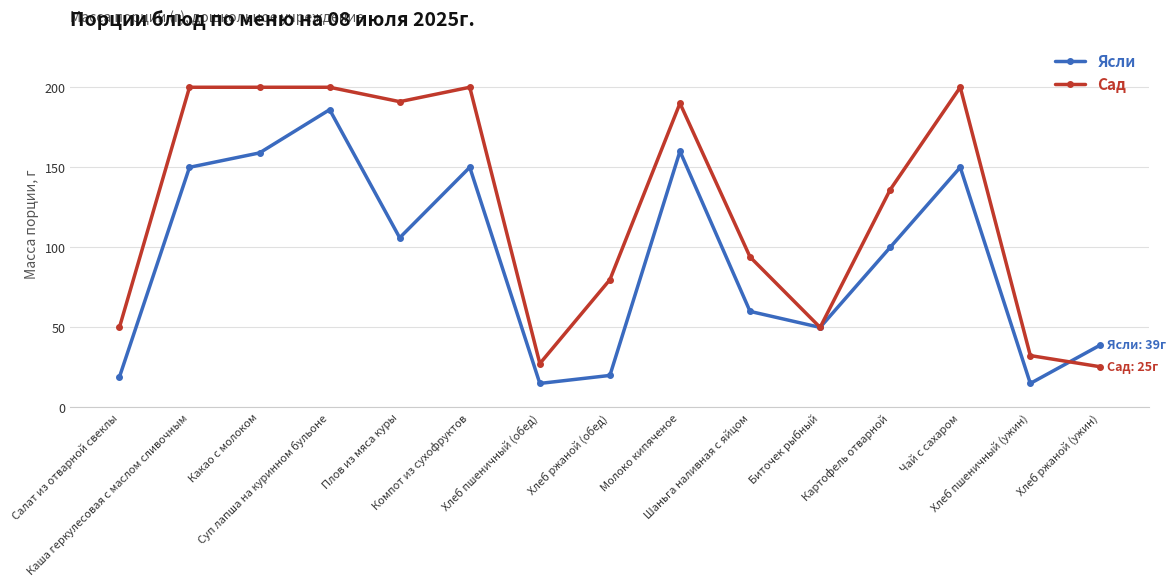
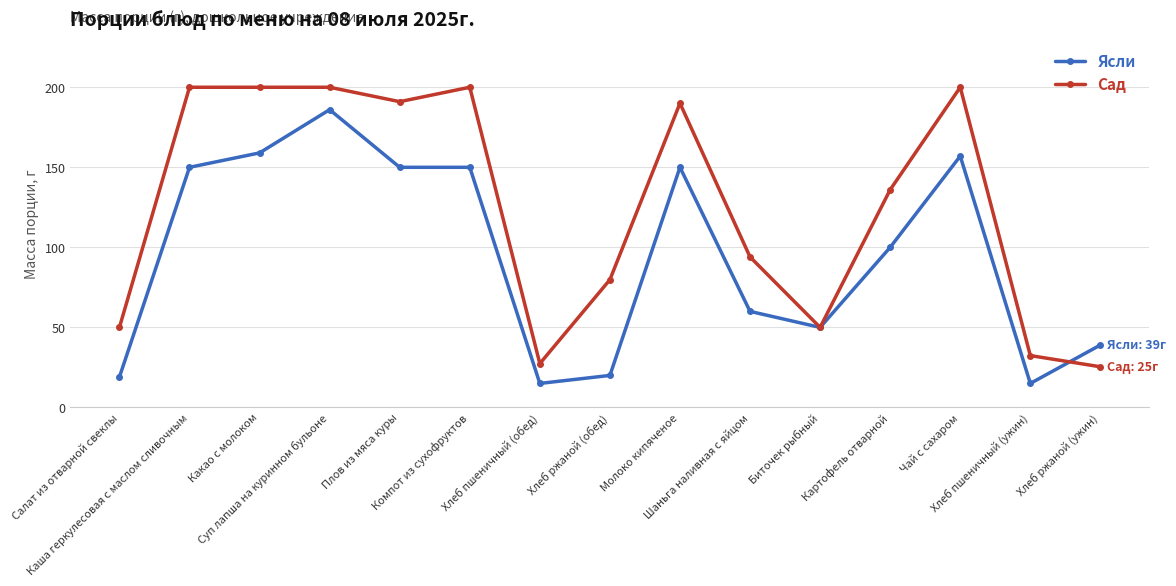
  {
    "Ясли": {
      "Салат из отварной свеклы": "19",
      "Каша геркулесовая с маслом сливочным": "150",
      "Какао с молоком": "159",
      "Суп лапша на куринном бульоне": "186",
-     "Плов из мяса куры": "106",
+     "Плов из мяса куры": "150",
      "Компот из сухофруктов": "150",
      "Хлеб пшеничный (обед)": "15",
      "Хлеб ржаной (обед)": "20",
-     "Молоко кипяченое": "160",
+     "Молоко кипяченое": "150",
      "Шаньга наливная с яйцом": "60",
      "Картофель отварной": "100",
-     "Чай с сахаром": "150",
+     "Чай с сахаром": "157",
      "Хлеб пшеничный (ужин)": "15"
    },
    "Сад": {
      "Хлеб ржаной (ужин)": "25г"
    }
  }
